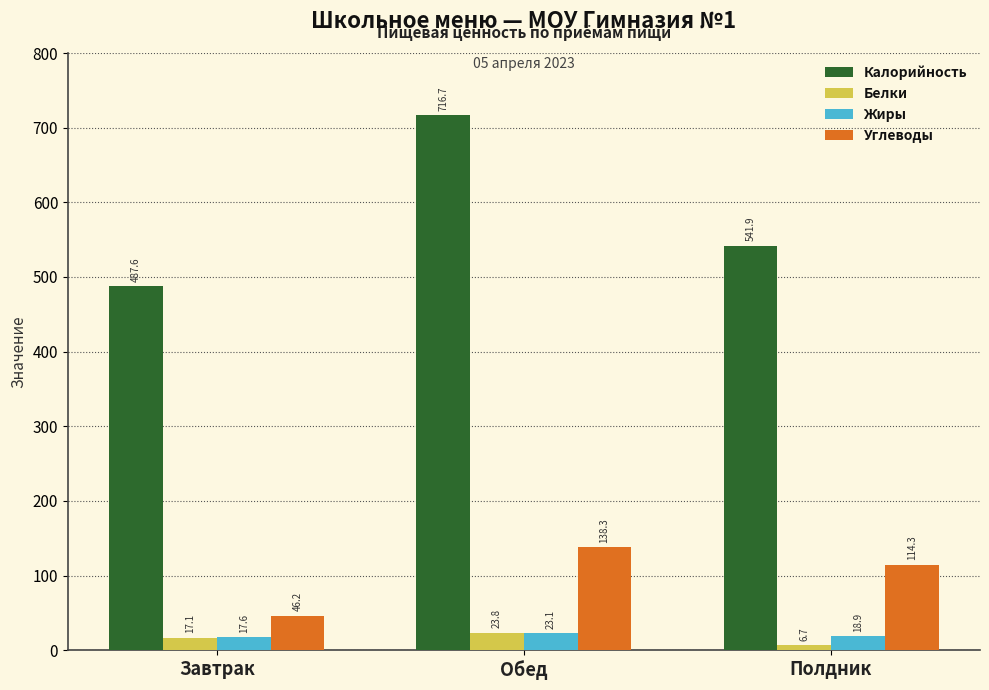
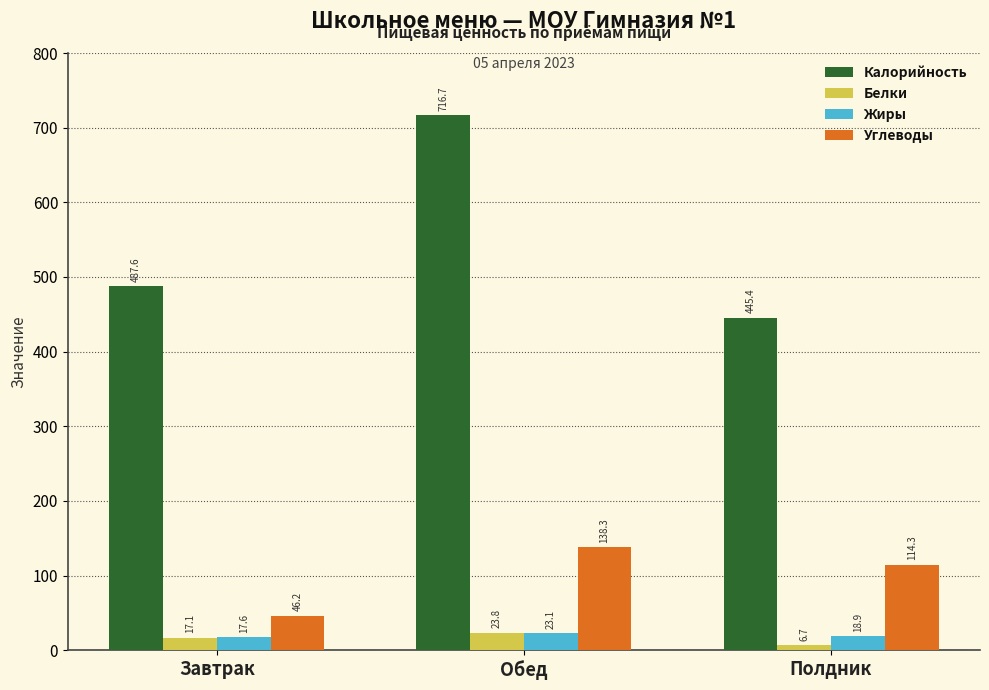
  {
    "Калорийность": {
      "Завтрак": 487.6,
      "Обед": 716.7,
-     "Полдник": 541.9
+     "Полдник": 445.4
    },
    "Белки": {
      "Завтрак": 17.1,
      "Обед": 23.8,
      "Полдник": 6.7
    },
    "Жиры": {
      "Завтрак": 17.6,
      "Обед": 23.1,
      "Полдник": 18.9
    },
    "Углеводы": {
      "Завтрак": 46.2,
      "Обед": 138.3,
      "Полдник": 114.3
    }
  }
